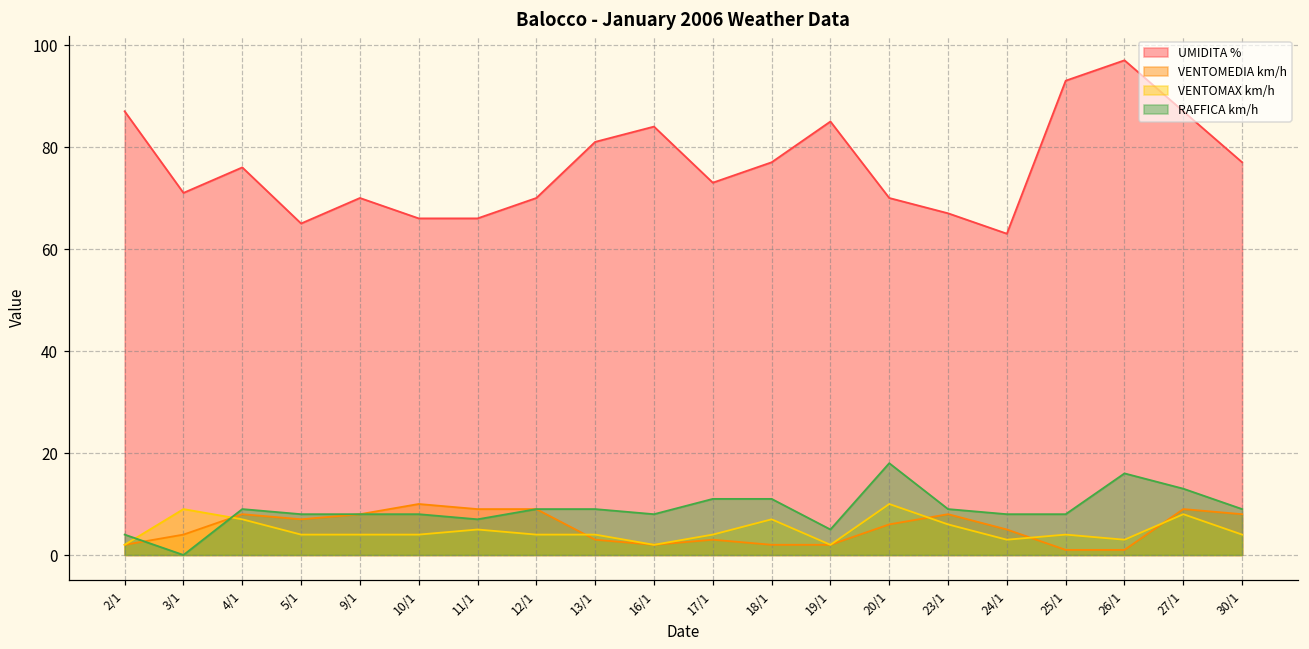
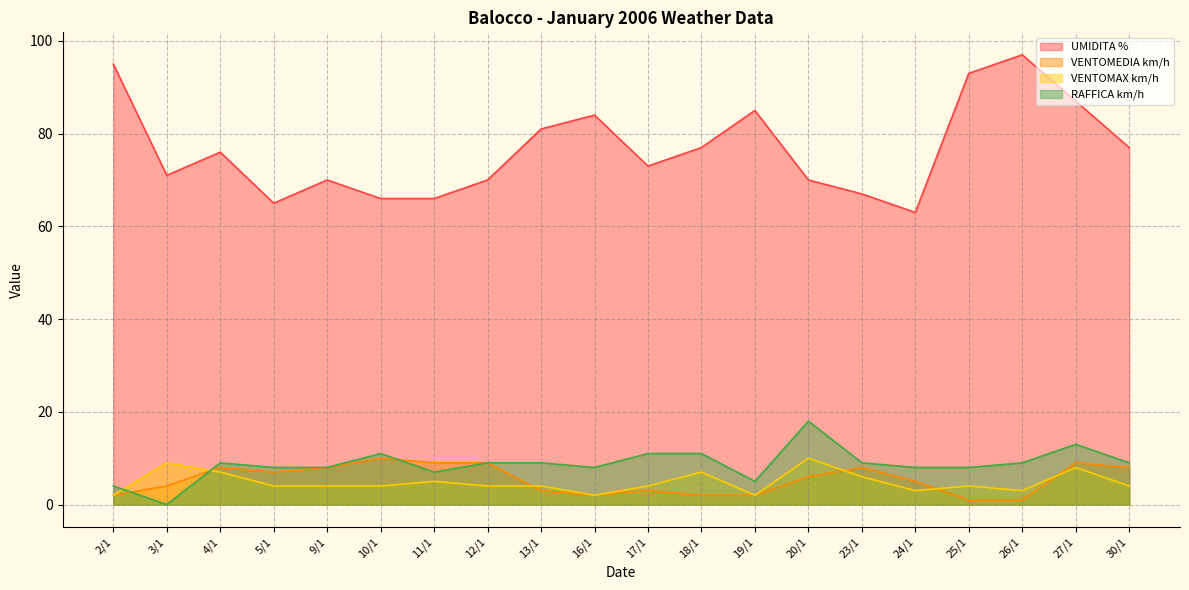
  {
    "UMIDITA %": {
-     "2/1": 87,
+     "2/1": 95,
      "3/1": 71,
      "4/1": 76,
      "5/1": 65,
      "9/1": 70,
      "10/1": 66,
      "11/1": 66,
      "12/1": 70,
      "13/1": 81,
      "16/1": 84,
      "17/1": 73,
      "18/1": 77,
      "19/1": 85,
      "20/1": 70,
      "23/1": 67,
      "24/1": 63,
      "25/1": 93,
      "26/1": 97,
      "30/1": 77
    },
    "RAFFICA km/h": {
      "2/1": 4,
      "3/1": 0,
      "4/1": 9,
      "5/1": 8,
-     "10/1": 8,
+     "10/1": 11,
      "11/1": 7,
      "13/1": 9,
      "16/1": 8,
      "17/1": 11,
      "18/1": 11,
      "19/1": 5,
      "20/1": 18,
      "23/1": 9,
      "24/1": 8,
      "25/1": 8,
-     "26/1": 16,
+     "26/1": 9,
      "27/1": 13,
      "30/1": 9
    }
  }
